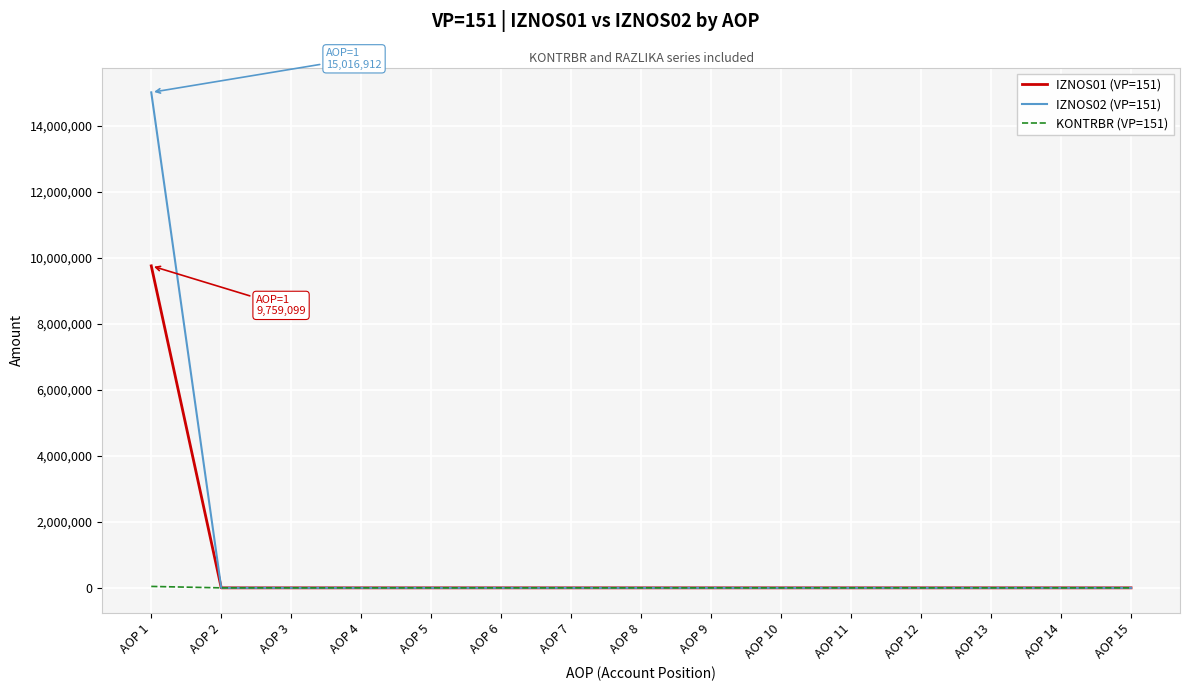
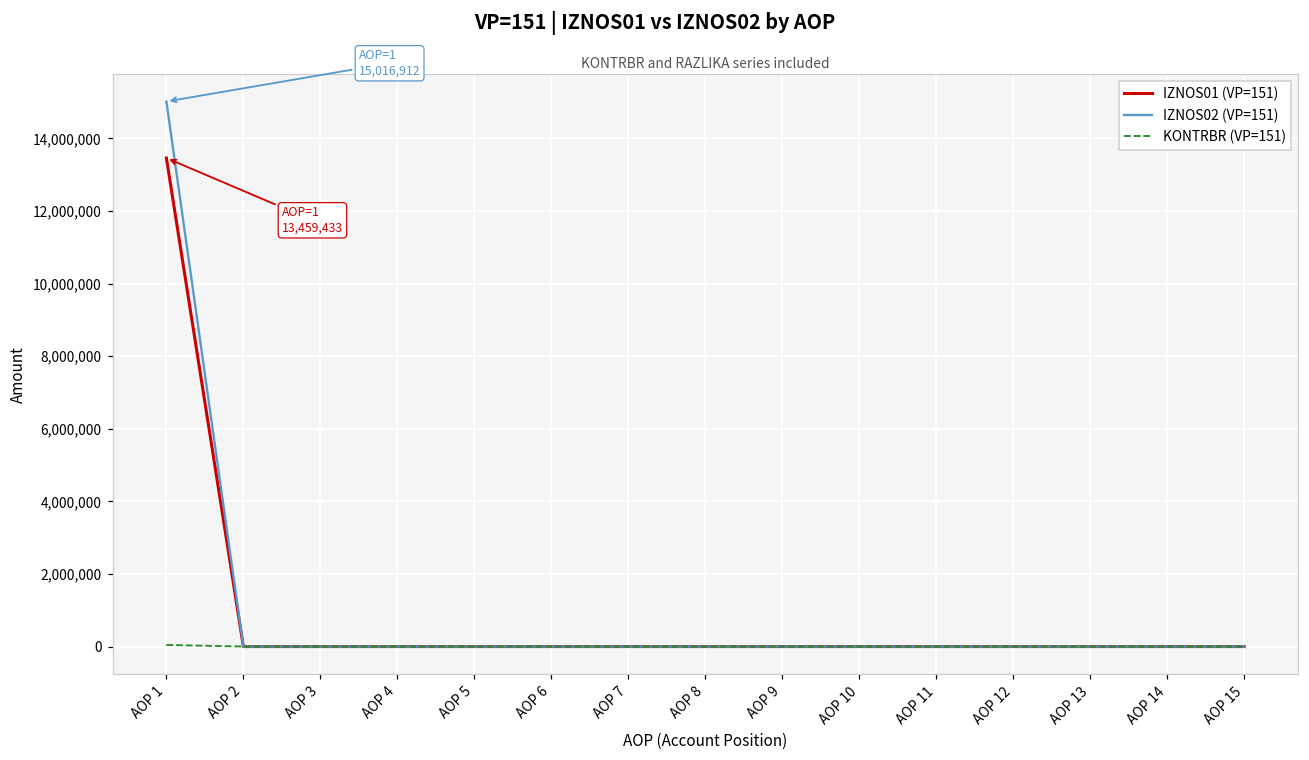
  {
    "IZNOS01 (VP=151)": {
-     "AOP 1": "9,759,099"
+     "AOP 1": "13,459,433"
    },
    "KONTRBR (VP=151)": {
      "AOP 1": "0"
    }
  }
